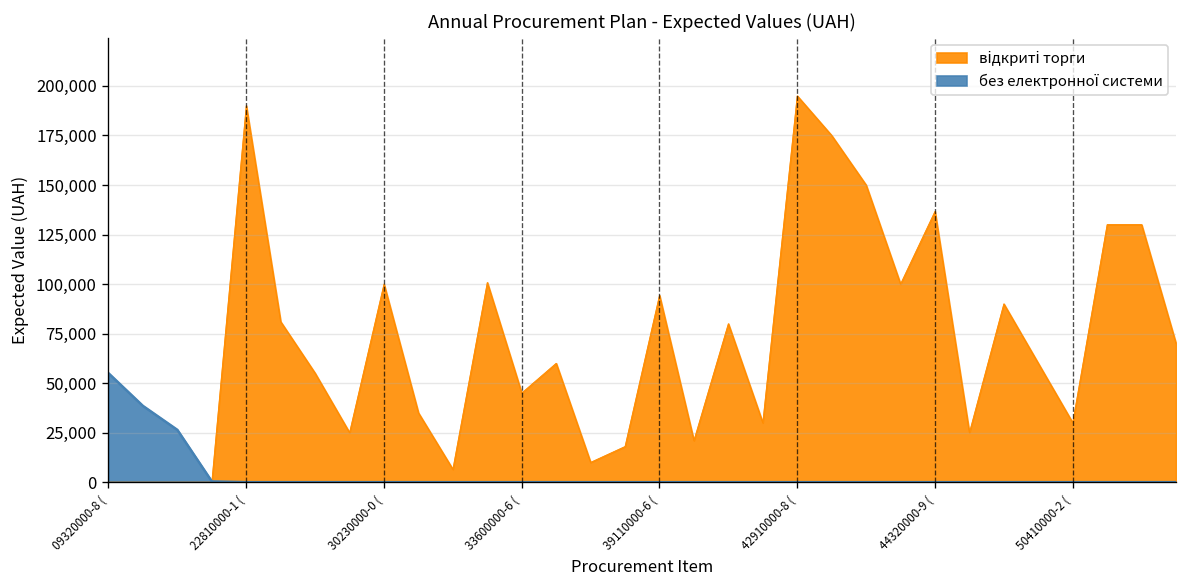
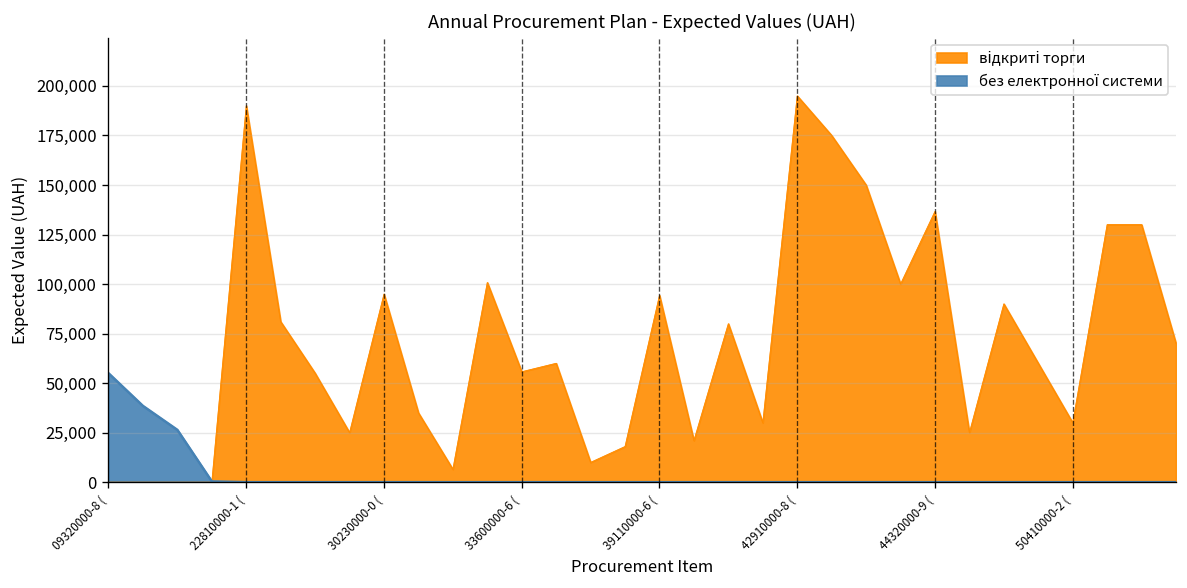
  {
    "відкриті торги": {
      "09320000-8 (": "0",
      "22810000-1 (": "190,000",
-     "30230000-0 (": "100,000",
-     "33600000-6 (": "45,000",
+     "30230000-0 (": "95,000",
+     "33600000-6 (": "56,000",
      "39110000-6 (": "94,000",
      "42910000-8 (": "195,000",
      "44320000-9 (": "137,000",
      "50410000-2 (": "30,000"
    },
    "без електронної системи": {
      "09320000-8 (": "55,000",
      "22810000-1 (": "0",
      "30230000-0 (": "0",
      "33600000-6 (": "0",
      "39110000-6 (": "0",
      "42910000-8 (": "0",
      "44320000-9 (": "0",
      "50410000-2 (": "0"
    }
  }
